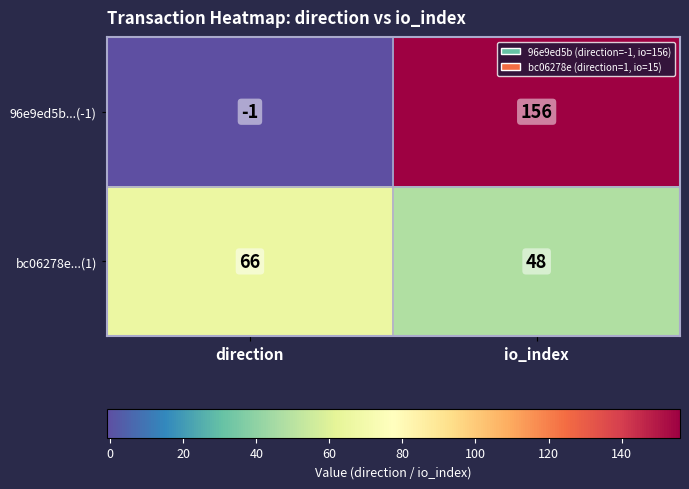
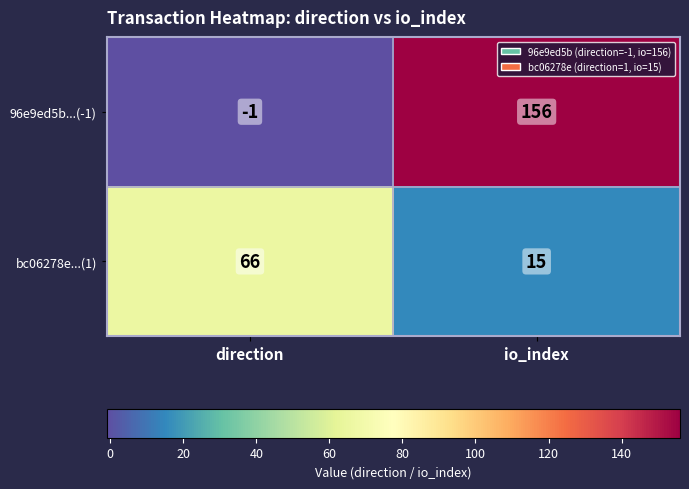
  {
    "bc06278e...(1)": {
-     "io_index": 48
+     "io_index": 15
    }
  }
